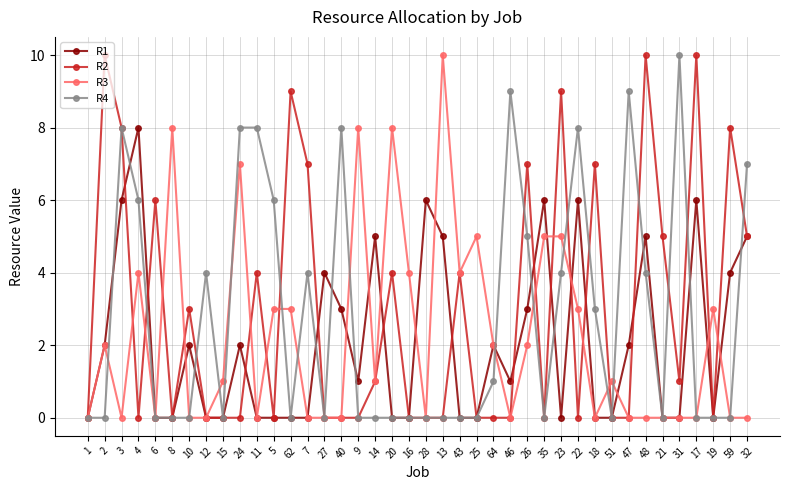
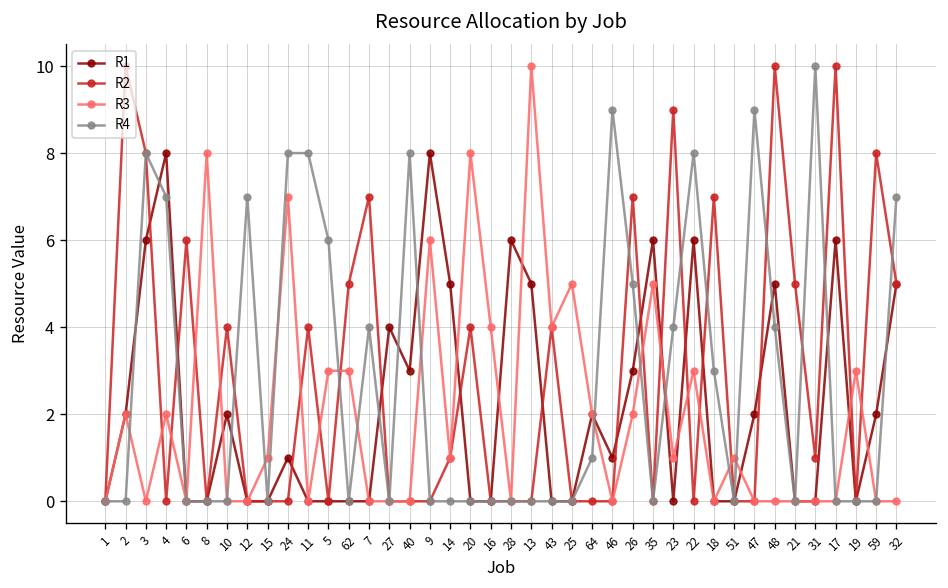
  {
    "R1": {
      "3": 6,
      "4": 8,
      "10": 2,
-     "24": 2,
+     "24": 1,
      "27": 4,
      "40": 3,
-     "9": 1,
+     "9": 8,
      "14": 5,
      "28": 6,
      "13": 5,
      "46": 1,
      "26": 3,
      "35": 6,
      "23": 0,
      "22": 6,
      "47": 2,
      "48": 5,
      "17": 6,
-     "59": 4
+     "59": 2
    },
    "R2": {
      "4": 0,
      "6": 6,
-     "10": 3,
+     "10": 4,
      "24": 0,
      "11": 4,
-     "62": 9,
+     "62": 5,
      "7": 7,
      "20": 4,
      "64": 0,
      "26": 7,
      "23": 9,
      "22": 0,
      "18": 7,
      "48": 10,
      "21": 5,
      "31": 1,
      "17": 10,
      "59": 8
    },
    "R3": {
      "3": 0,
-     "4": 4,
+     "4": 2,
      "8": 8,
      "15": 1,
      "24": 7,
      "5": 3,
      "62": 3,
-     "9": 8,
+     "9": 6,
      "20": 8,
      "16": 4,
      "13": 10,
      "25": 5,
      "26": 2,
      "35": 5,
-     "23": 5,
+     "23": 1,
      "22": 3,
      "51": 1,
      "48": 0,
      "19": 3,
      "32": 0
    },
    "R4": {
      "2": 0,
-     "4": 6,
-     "12": 4,
+     "4": 7,
+     "12": 7,
      "24": 8,
      "11": 8,
      "5": 6,
      "7": 4,
      "40": 8,
      "14": 0,
      "64": 1,
      "46": 9,
      "26": 5,
      "23": 4,
      "22": 8,
      "18": 3,
      "47": 9,
      "48": 4,
      "31": 10,
      "32": 7
    }
  }
